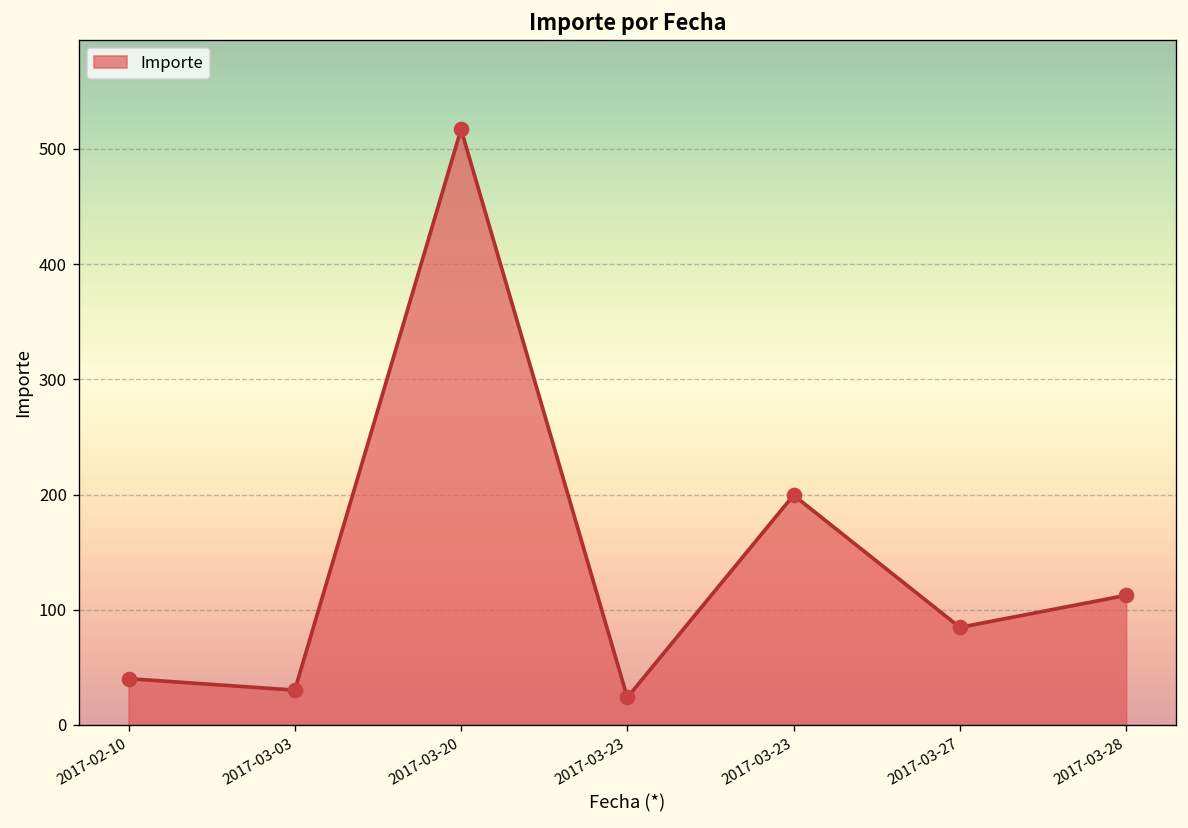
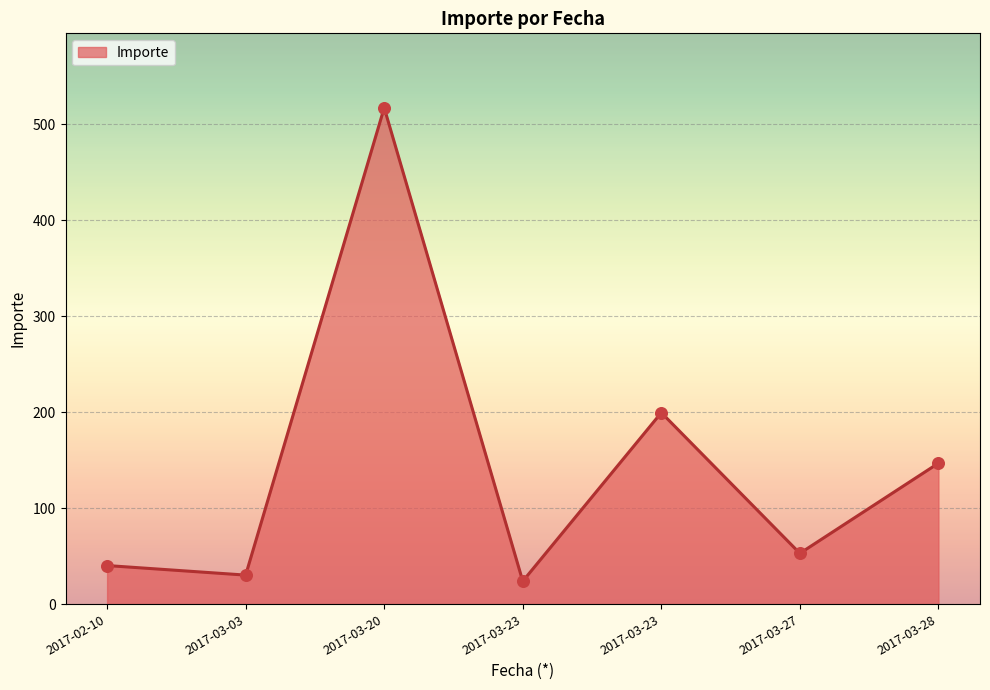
  {
    "2017-02-10": 40,
    "2017-03-03": 30,
    "2017-03-20": 520,
-   "2017-03-27": 80,
-   "2017-03-28": 110
+   "2017-03-27": 50,
+   "2017-03-28": 150
  }
